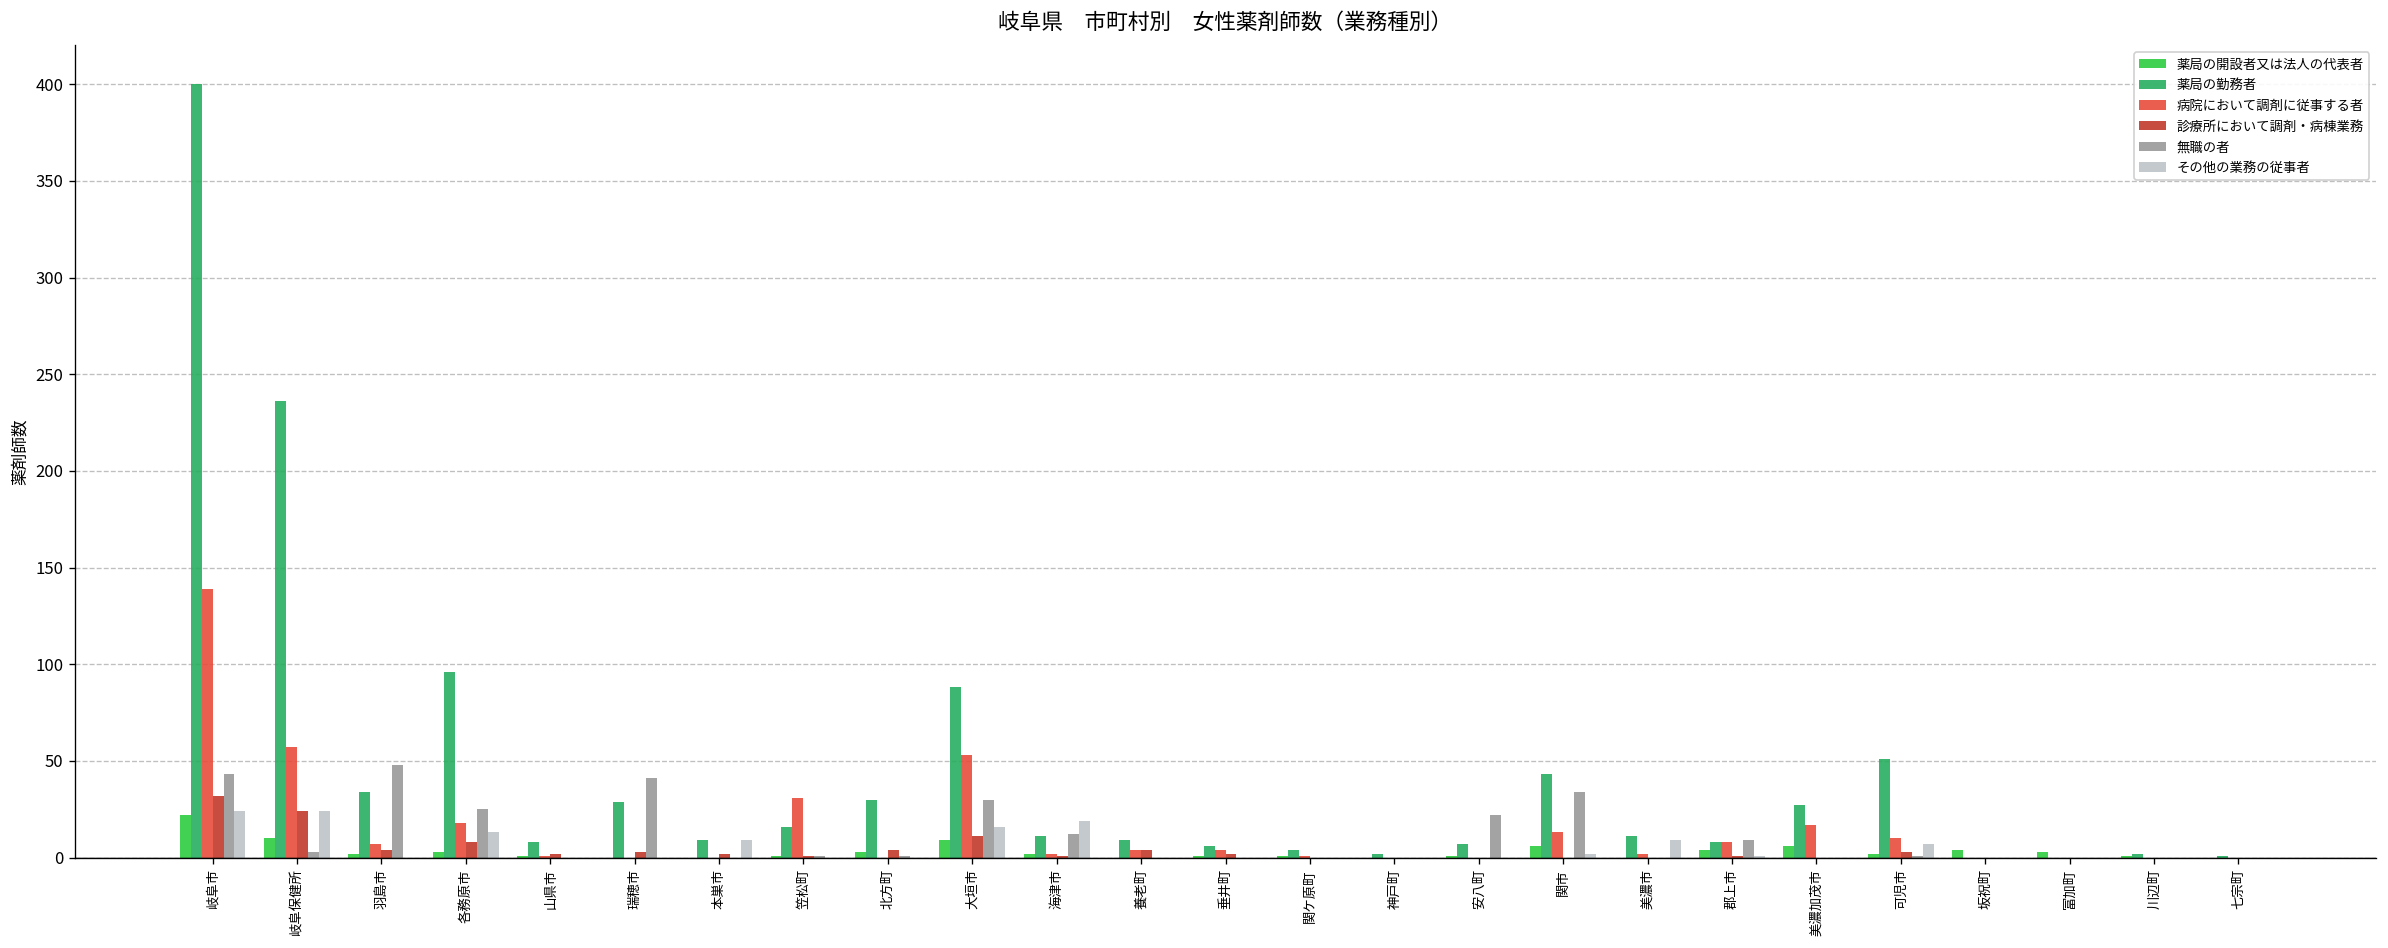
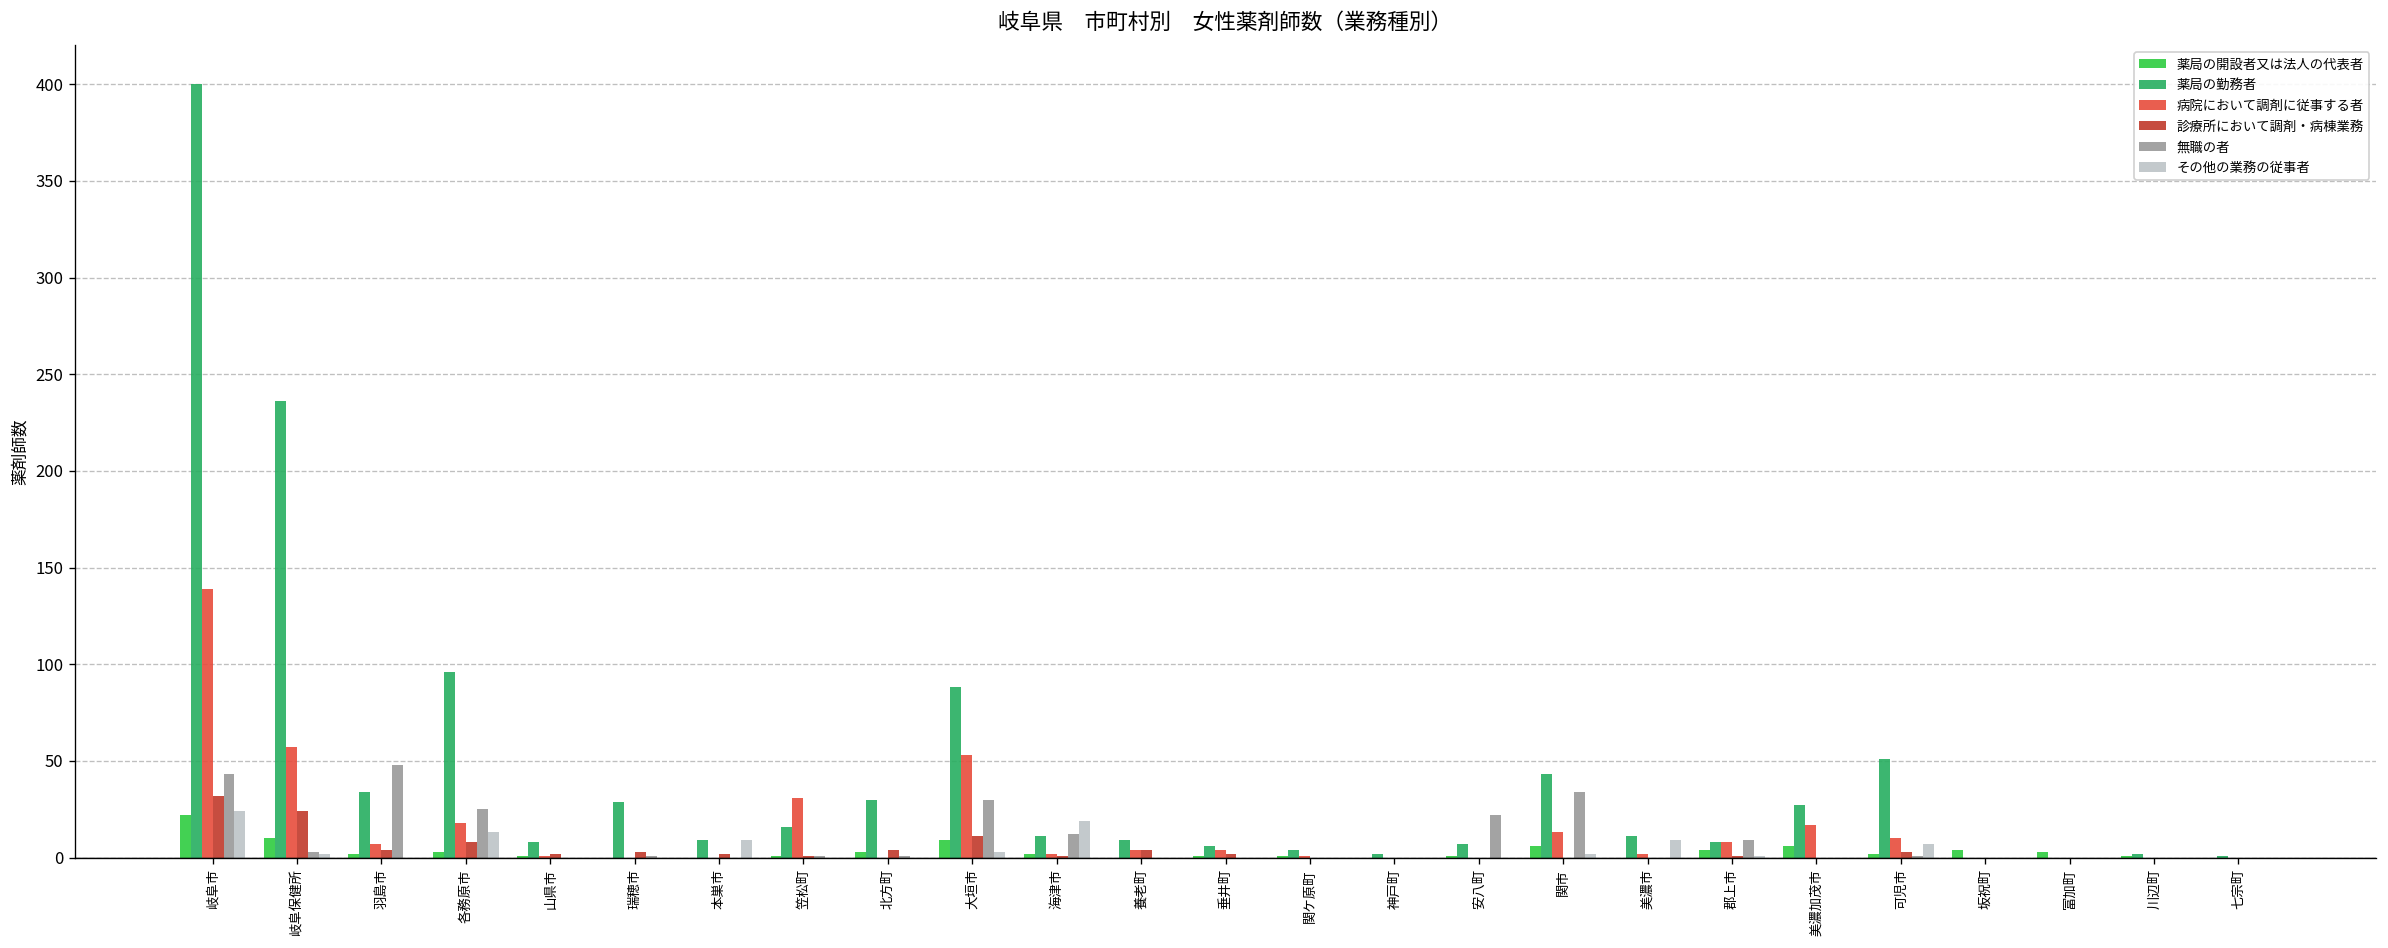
  {
    "無職の者": {
      "岐阜市": 43,
      "岐阜保健所": 3,
      "羽島市": 48,
      "各務原市": 25,
      "山県市": 0,
-     "瑞穂市": 41,
+     "瑞穂市": 1,
      "本巣市": 0,
      "大垣市": 30,
      "海津市": 12,
      "養老町": 0,
      "垂井町": 0,
      "関ケ原町": 0,
      "神戸町": 0,
      "安八町": 22,
      "関市": 34,
      "美濃市": 0,
      "郡上市": 9,
      "美濃加茂市": 0,
      "坂祝町": 0,
      "富加町": 0,
      "川辺町": 0,
      "七宗町": 0
    },
    "その他の業務の従事者": {
      "岐阜市": 24,
-     "岐阜保健所": 24,
+     "岐阜保健所": 2,
      "羽島市": 0,
      "各務原市": 13,
      "山県市": 0,
      "瑞穂市": 0,
      "本巣市": 9,
      "笠松町": 0,
      "北方町": 0,
-     "大垣市": 16,
+     "大垣市": 3,
      "海津市": 19,
      "養老町": 0,
      "垂井町": 0,
      "関ケ原町": 0,
      "神戸町": 0,
      "安八町": 0,
      "関市": 2,
      "美濃市": 9,
      "美濃加茂市": 0,
      "可児市": 7,
      "坂祝町": 0,
      "富加町": 0,
      "川辺町": 0,
      "七宗町": 0
    }
  }
